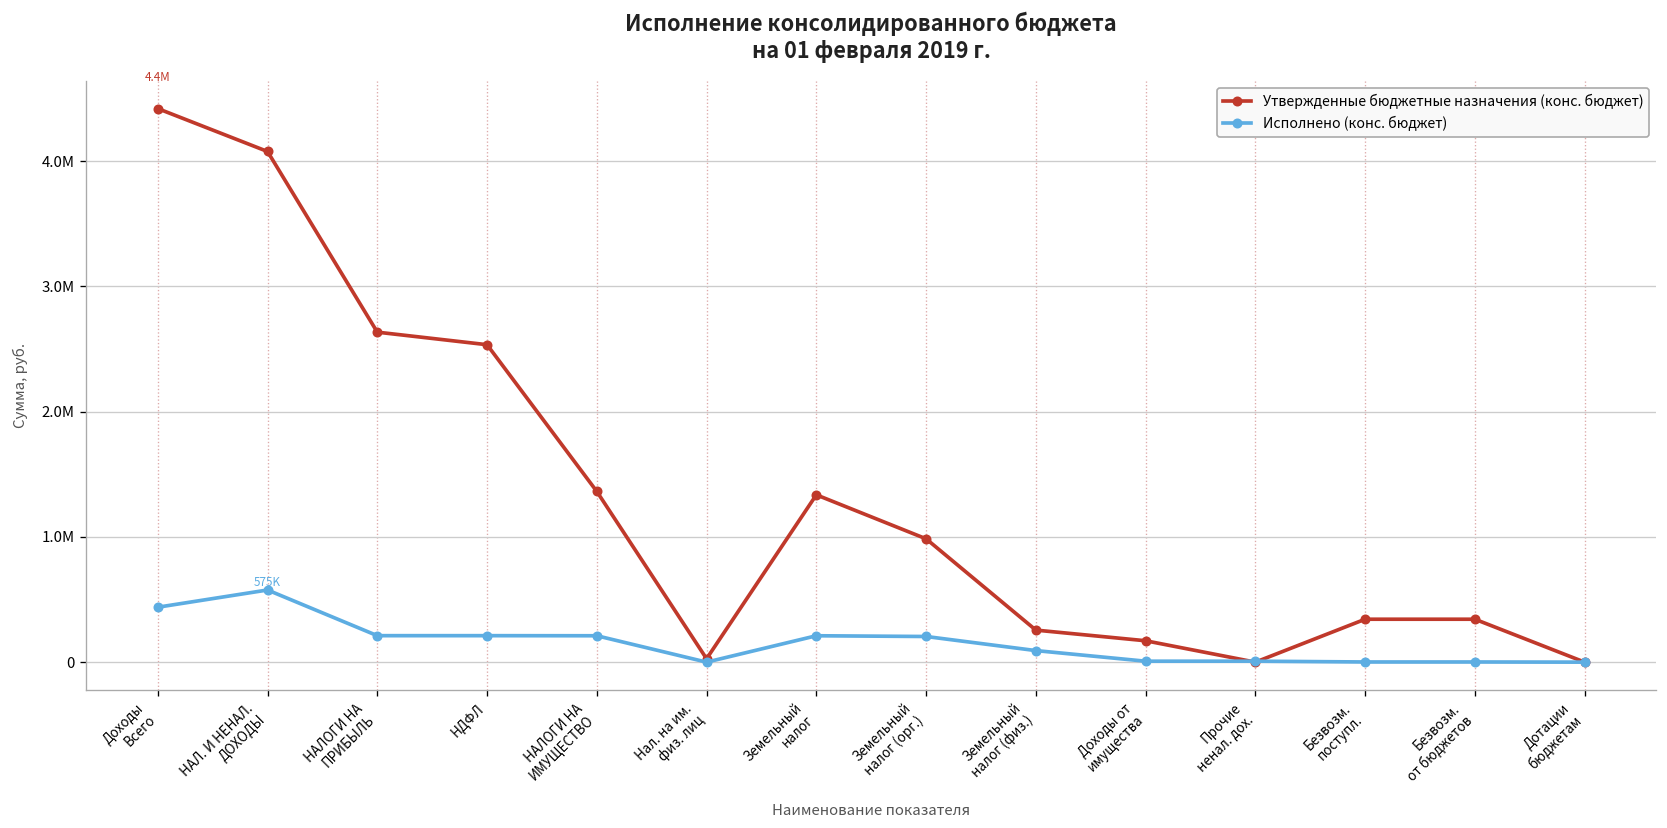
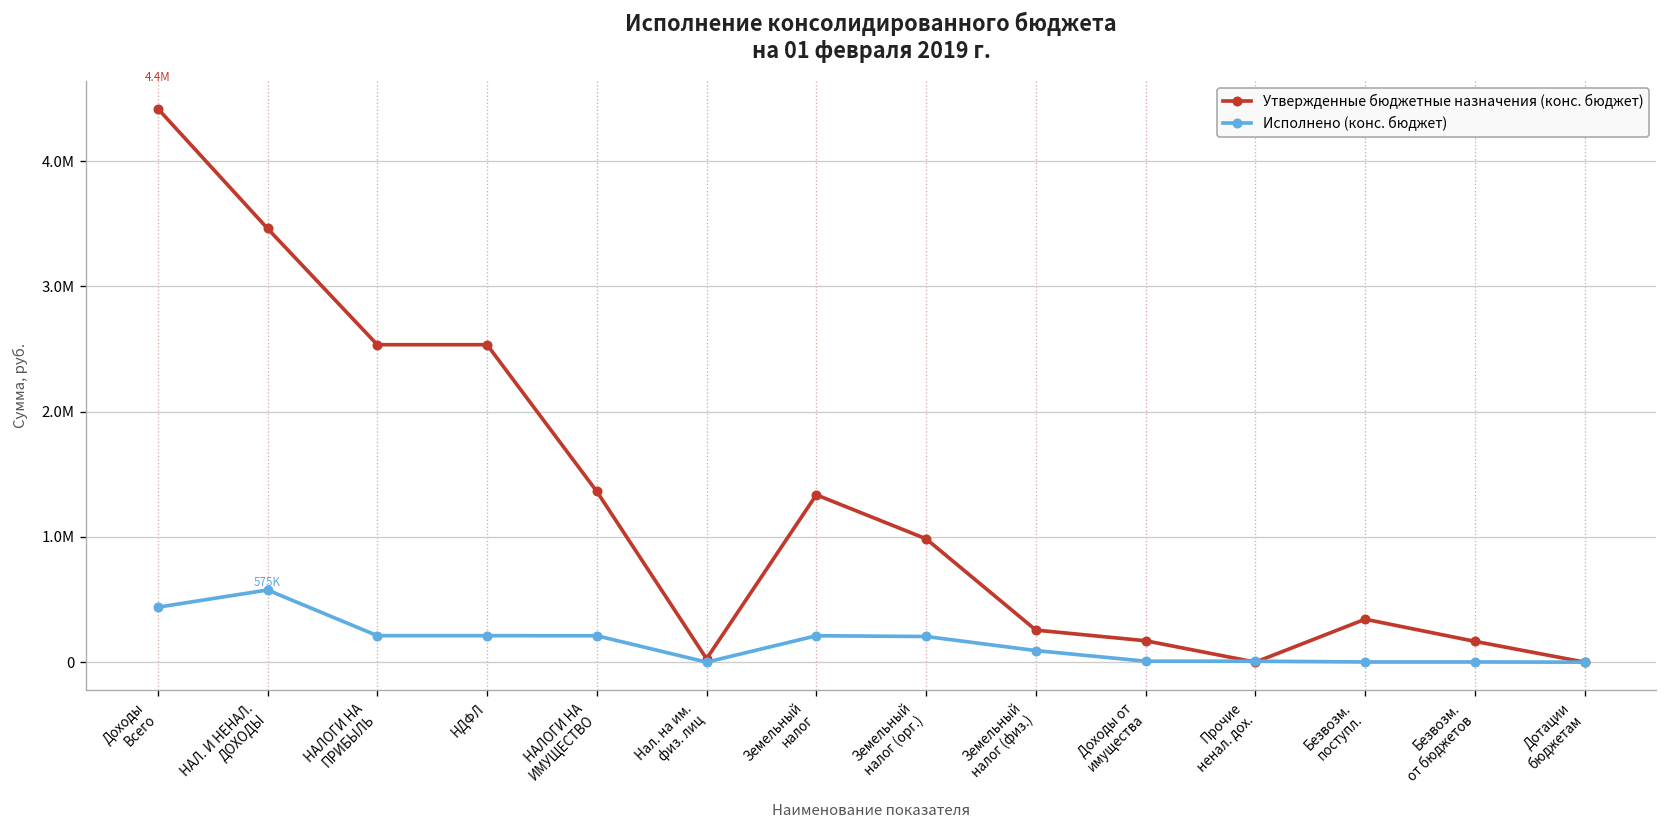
  {
    "Утвержденные бюджетные назначения (конс. бюджет)": {
-     "НАЛ. И НЕНАЛ. ДОХОДЫ": 4080000,
-     "НАЛОГИ НА ПРИБЫЛЬ": 2630000,
+     "НАЛ. И НЕНАЛ. ДОХОДЫ": 3460000,
+     "НАЛОГИ НА ПРИБЫЛЬ": 2530000,
      "НДФЛ": 2530000,
      "НАЛОГИ НА ИМУЩЕСТВО": 1360000,
      "Нал. на им. физ. лиц": 30000,
      "Земельный налог": 1340000,
      "Земельный налог (орг.)": 980000,
      "Земельный налог (физ.)": 260000,
      "Доходы от имущества": 170000,
      "Безвозм. поступл.": 340000,
-     "Безвозм. от бюджетов": 340000
+     "Безвозм. от бюджетов": 170000
    },
    "Исполнено (конс. бюджет)": {
      "Доходы Всего": 440000,
      "НАЛОГИ НА ПРИБЫЛЬ": 210000,
      "НДФЛ": 210000,
      "НАЛОГИ НА ИМУЩЕСТВО": 210000,
      "Нал. на им. физ. лиц": 0,
      "Земельный налог": 210000,
      "Земельный налог (орг.)": 200000,
      "Земельный налог (физ.)": 90000,
      "Доходы от имущества": 10000,
      "Безвозм. поступл.": 0,
      "Безвозм. от бюджетов": 0
    }
  }
